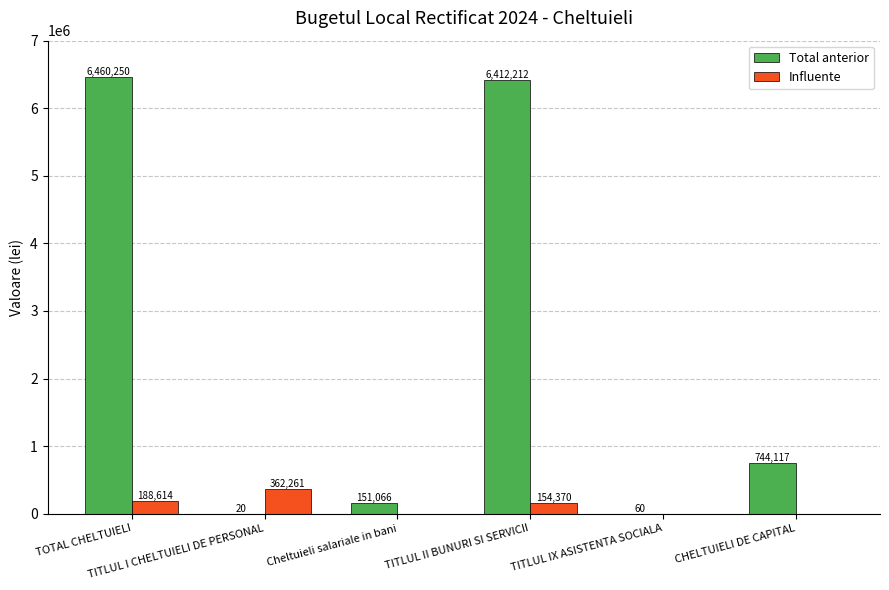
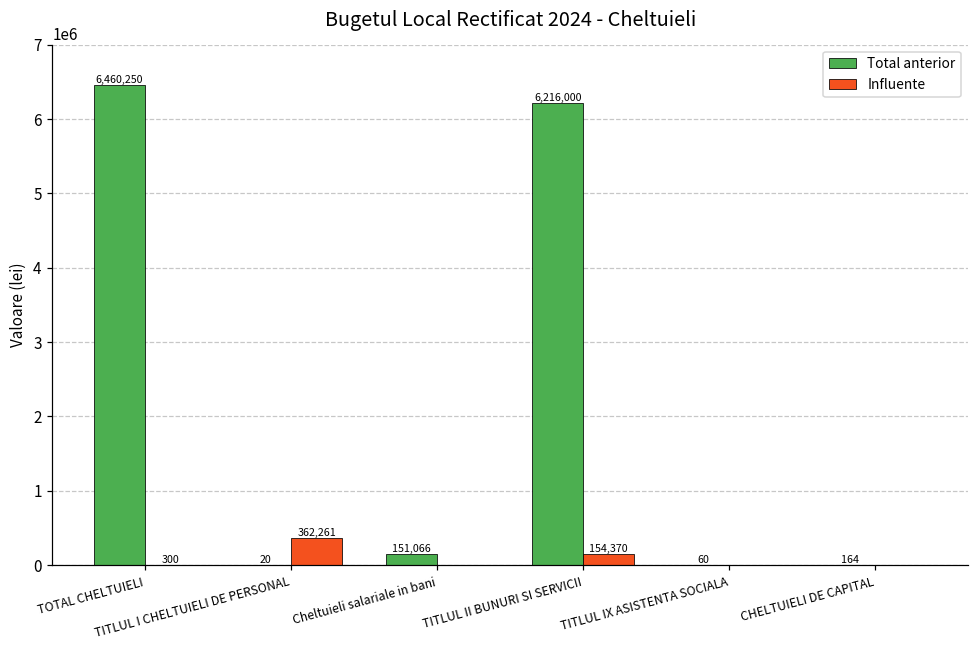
  {
    "Total anterior": {
      "TOTAL CHELTUIELI": "6,460,250",
      "TITLUL I CHELTUIELI DE PERSONAL": "20",
      "Cheltuieli salariale in bani": "151,066",
-     "TITLUL II BUNURI SI SERVICII": "6,412,212",
+     "TITLUL II BUNURI SI SERVICII": "6,216,000",
      "TITLUL IX ASISTENTA SOCIALA": "60",
-     "CHELTUIELI DE CAPITAL": "744,117"
+     "CHELTUIELI DE CAPITAL": "164"
    },
    "Influente": {
-     "TOTAL CHELTUIELI": "188,614",
+     "TOTAL CHELTUIELI": "300",
      "TITLUL I CHELTUIELI DE PERSONAL": "362,261",
      "TITLUL II BUNURI SI SERVICII": "154,370"
    }
  }
